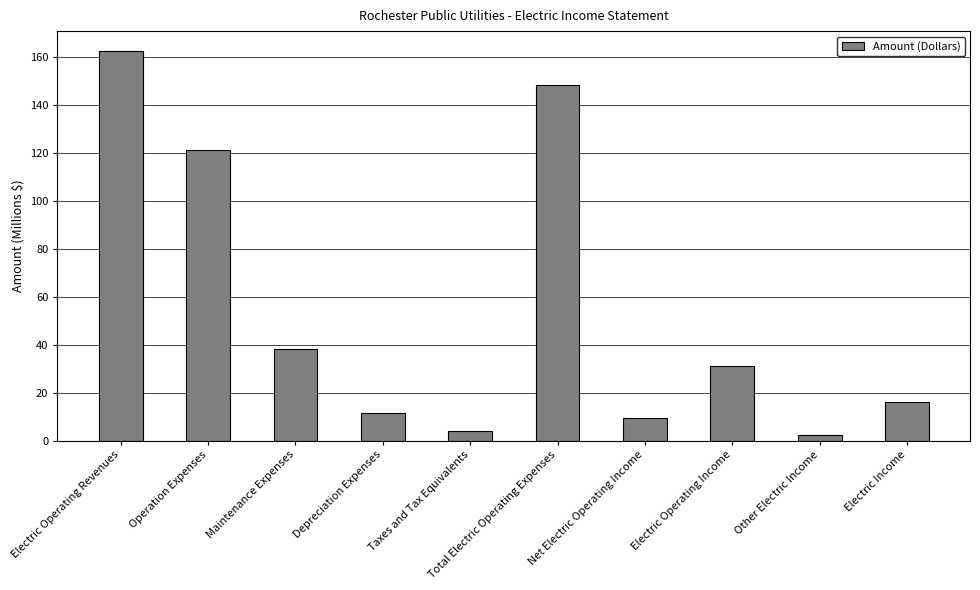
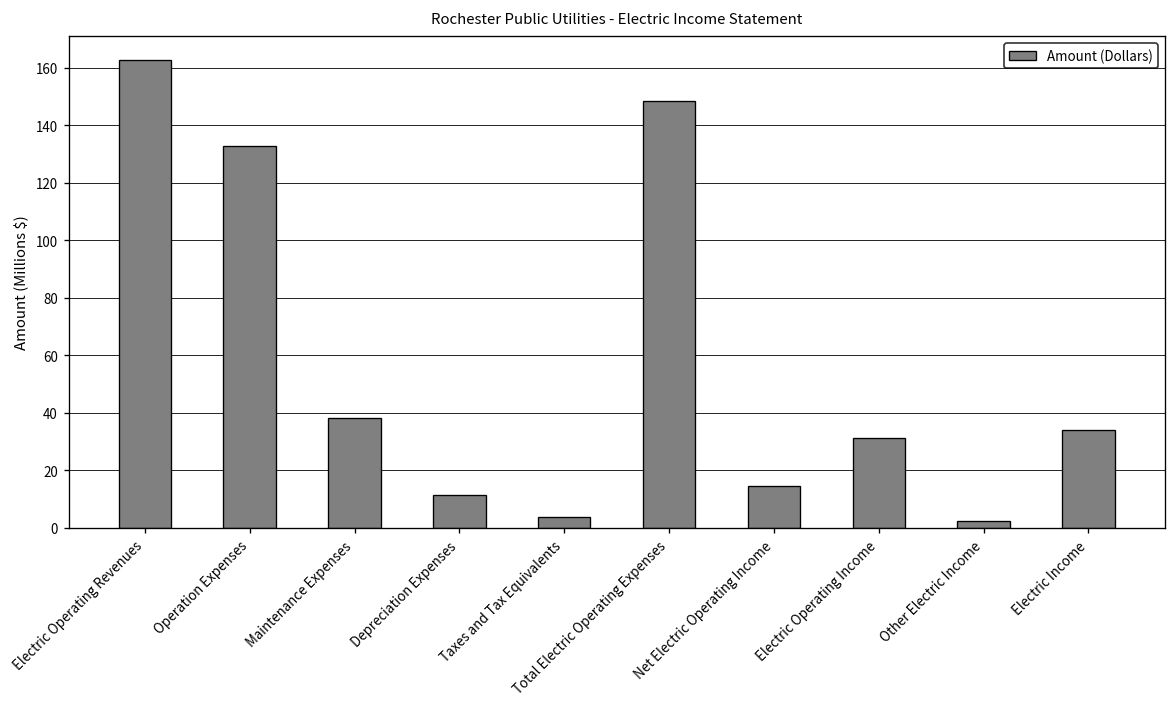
  {
    "Electric Operating Revenues": 163,
-   "Operation Expenses": 122,
+   "Operation Expenses": 133,
    "Maintenance Expenses": 38,
    "Depreciation Expenses": 11,
    "Taxes and Tax Equivalents": 4,
    "Total Electric Operating Expenses": 148,
-   "Net Electric Operating Income": 9,
+   "Net Electric Operating Income": 14,
    "Electric Operating Income": 31,
    "Other Electric Income": 2,
-   "Electric Income": 16
+   "Electric Income": 34
  }
